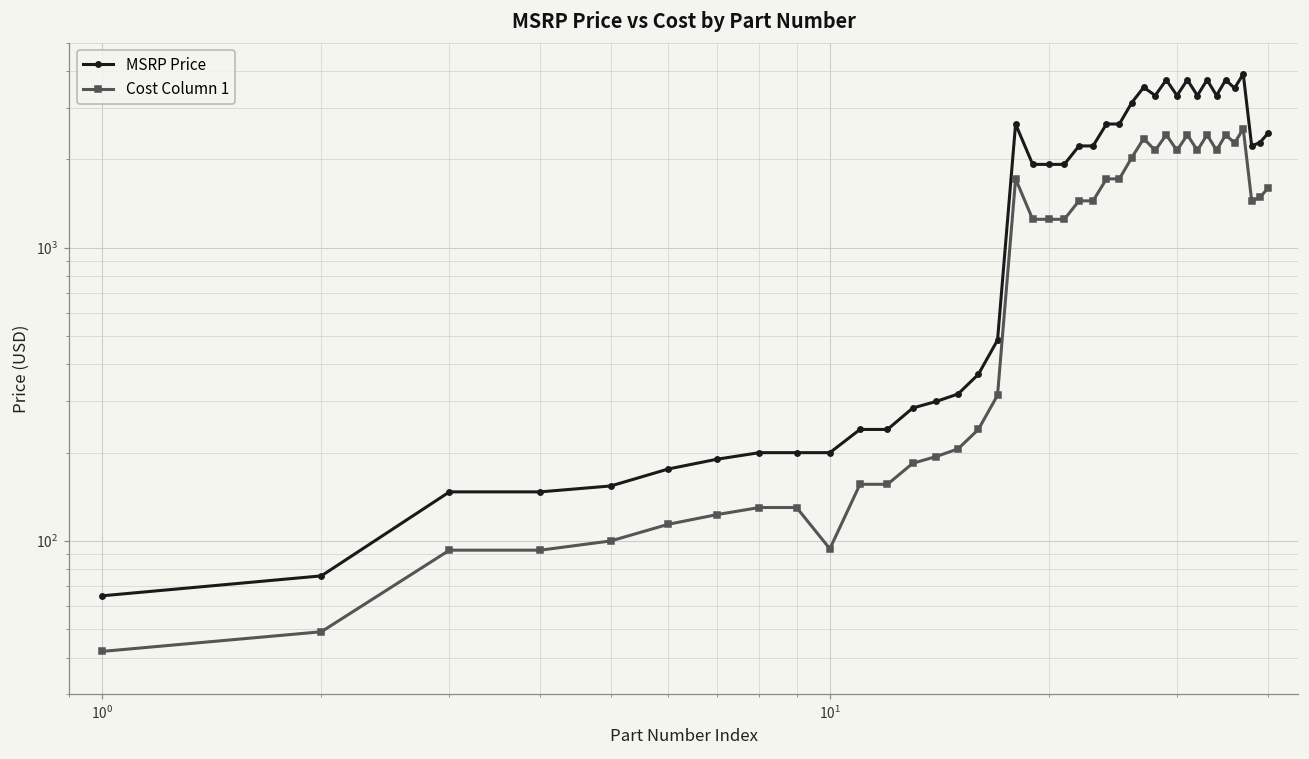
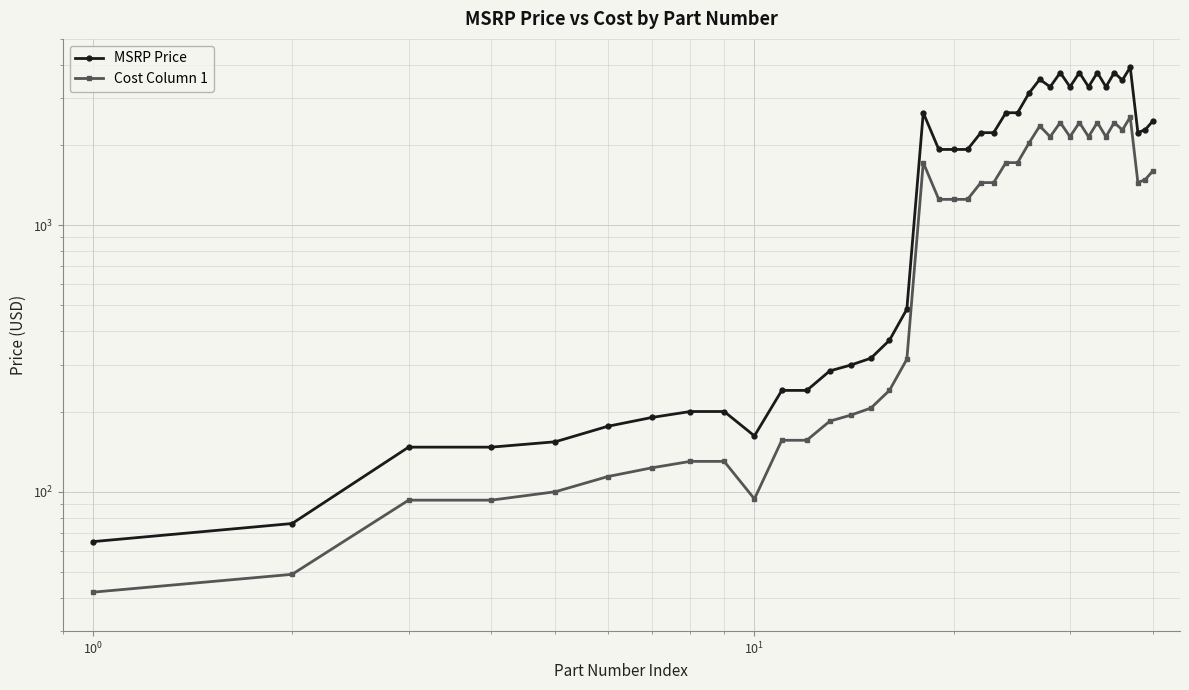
  {
    "MSRP Price": {
      "10^0": 65,
-     "10^1": 200
+     "10^1": 160
    },
    "Cost Column 1": {
      "10^0": 42,
      "10^1": 94
    }
  }
